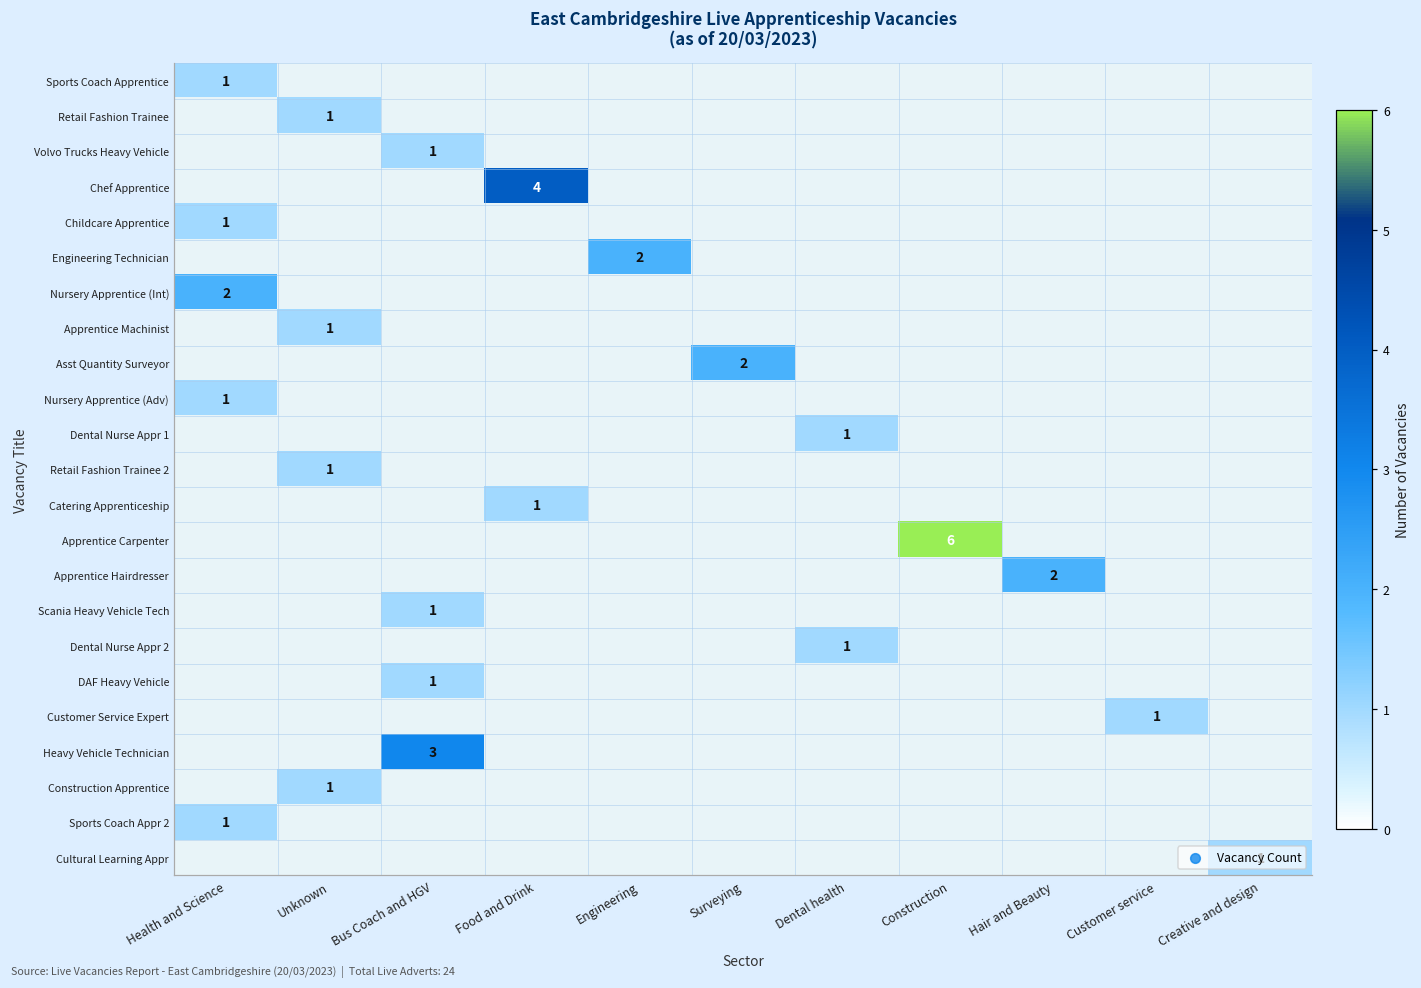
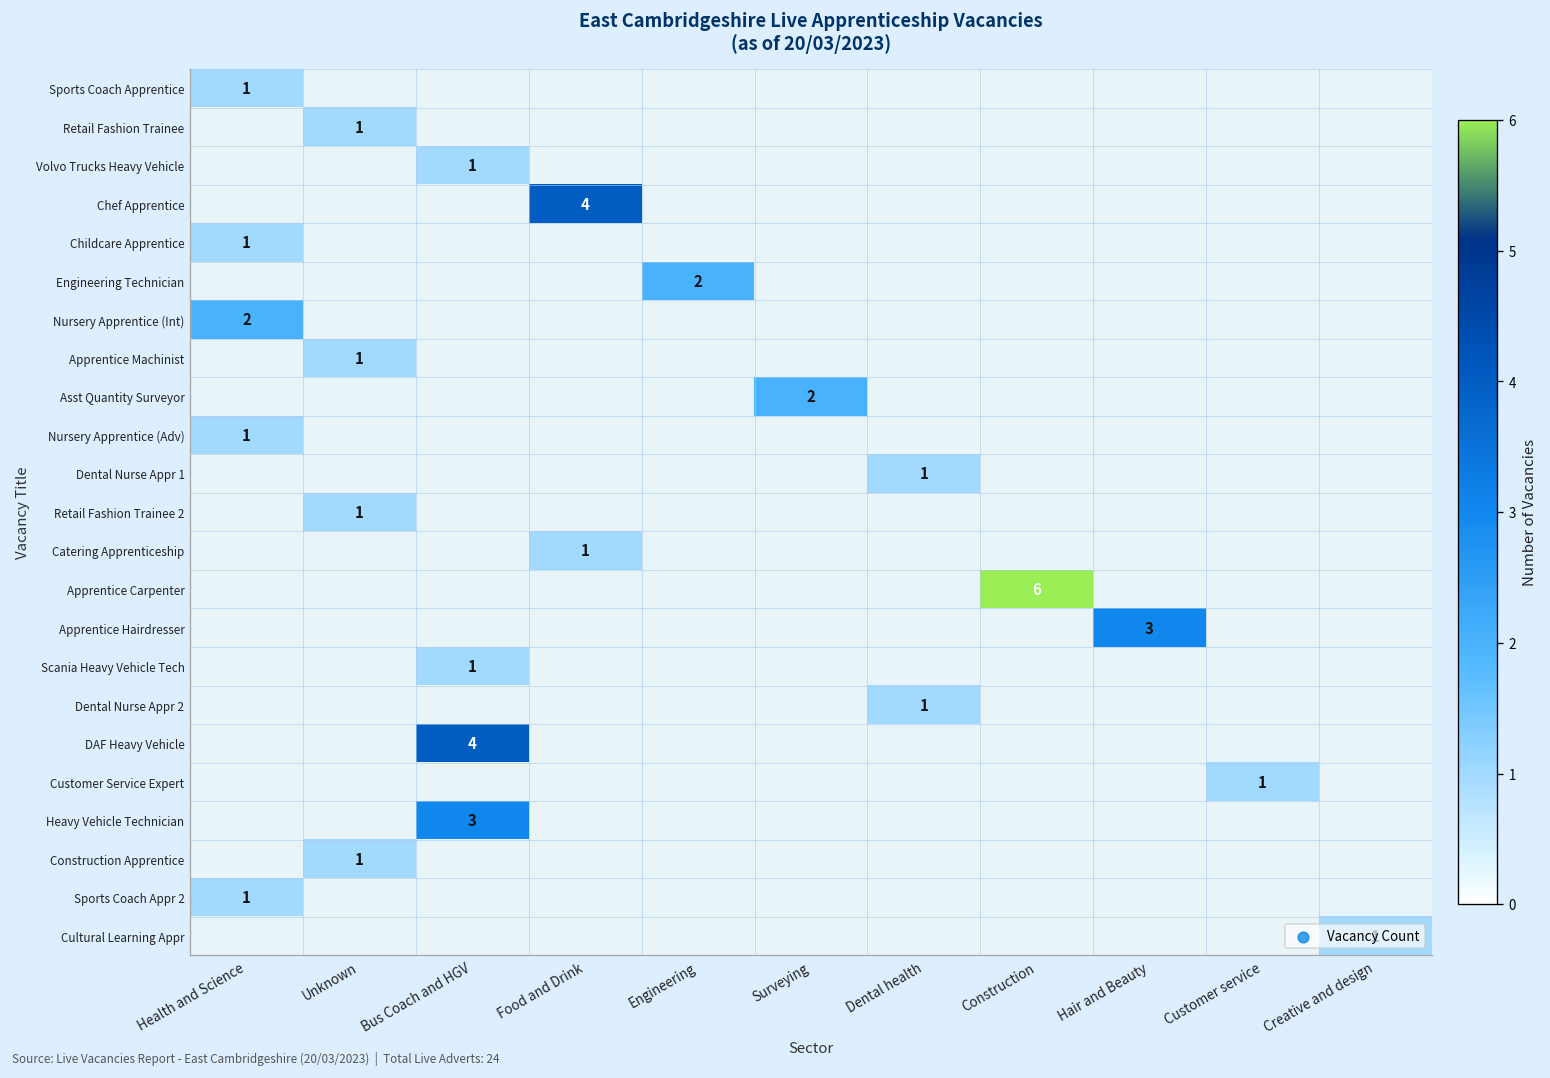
  {
    "Sports Coach Apprentice": {
      "Health and Science": 1
    },
    "Retail Fashion Trainee": {
      "Unknown": 1
    },
    "Volvo Trucks Heavy Vehicle": {
      "Bus Coach and HGV": 1
    },
    "Chef Apprentice": {
      "Food and Drink": 4
    },
    "Childcare Apprentice": {
      "Health and Science": 1
    },
    "Engineering Technician": {
      "Engineering": 2
    },
    "Nursery Apprentice (Int)": {
      "Health and Science": 2
    },
    "Apprentice Machinist": {
      "Unknown": 1
    },
    "Asst Quantity Surveyor": {
      "Surveying": 2
    },
    "Nursery Apprentice (Adv)": {
      "Health and Science": 1
    },
    "Dental Nurse Appr 1": {
      "Dental health": 1
    },
    "Retail Fashion Trainee 2": {
      "Unknown": 1
    },
    "Catering Apprenticeship": {
      "Food and Drink": 1
    },
    "Apprentice Carpenter": {
      "Construction": 6
    },
    "Apprentice Hairdresser": {
-     "Hair and Beauty": 2
+     "Hair and Beauty": 3
    },
    "Scania Heavy Vehicle Tech": {
      "Bus Coach and HGV": 1
    },
    "Dental Nurse Appr 2": {
      "Dental health": 1
    },
    "DAF Heavy Vehicle": {
-     "Bus Coach and HGV": 1
+     "Bus Coach and HGV": 4
    },
    "Customer Service Expert": {
      "Customer service": 1
    },
    "Heavy Vehicle Technician": {
      "Bus Coach and HGV": 3
    },
    "Construction Apprentice": {
      "Unknown": 1
    },
    "Sports Coach Appr 2": {
      "Health and Science": 1
    }
  }
